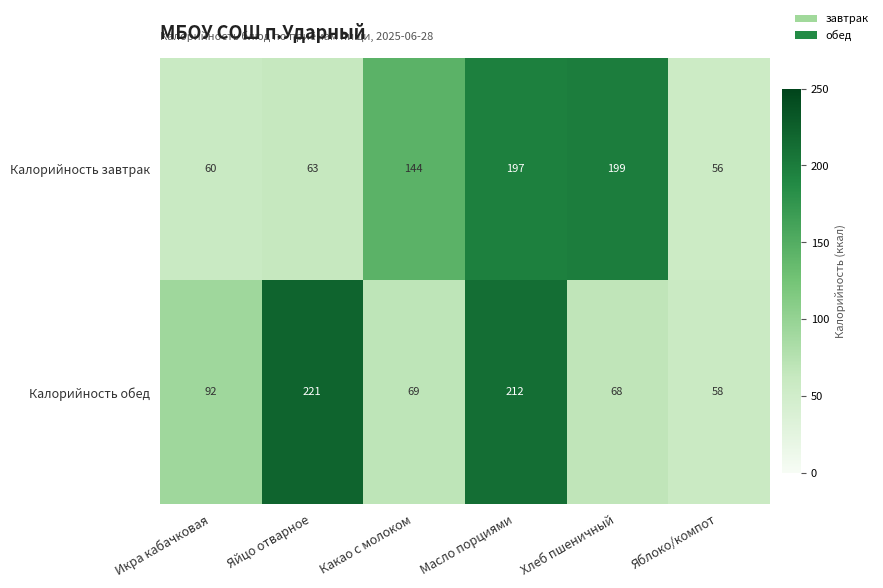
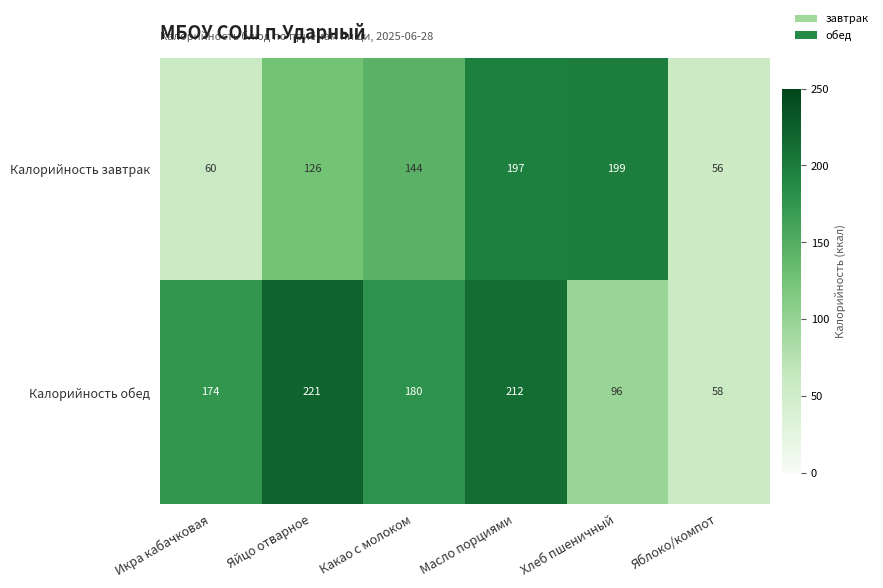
  {
    "Калорийность завтрак": {
      "Икра кабачковая": 60,
-     "Яйцо отварное": 63,
+     "Яйцо отварное": 126,
      "Какао с молоком": 144,
      "Масло порциями": 197,
      "Хлеб пшеничный": 199,
      "Яблоко/компот": 56
    },
    "Калорийность обед": {
-     "Икра кабачковая": 92,
+     "Икра кабачковая": 174,
      "Яйцо отварное": 221,
-     "Какао с молоком": 69,
+     "Какао с молоком": 180,
      "Масло порциями": 212,
-     "Хлеб пшеничный": 68,
+     "Хлеб пшеничный": 96,
      "Яблоко/компот": 58
    }
  }
